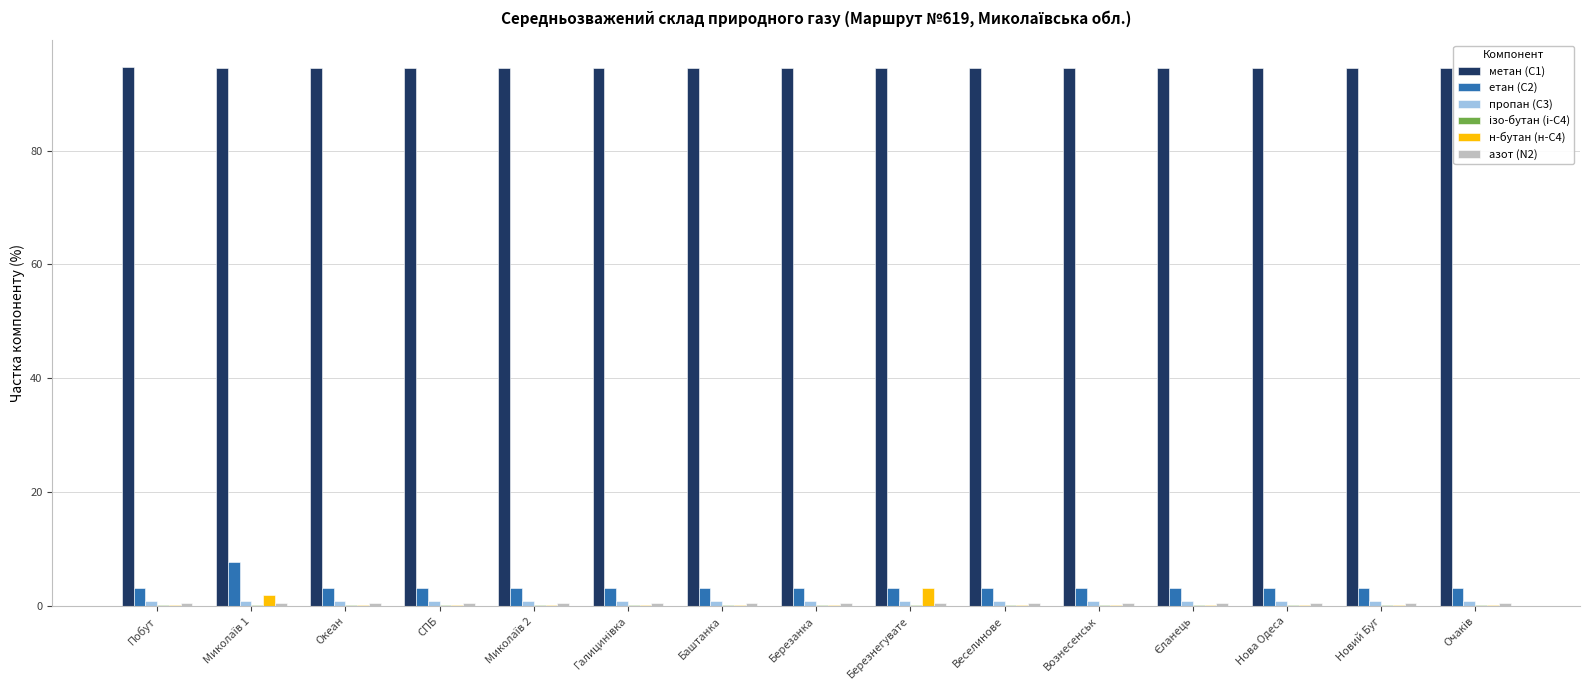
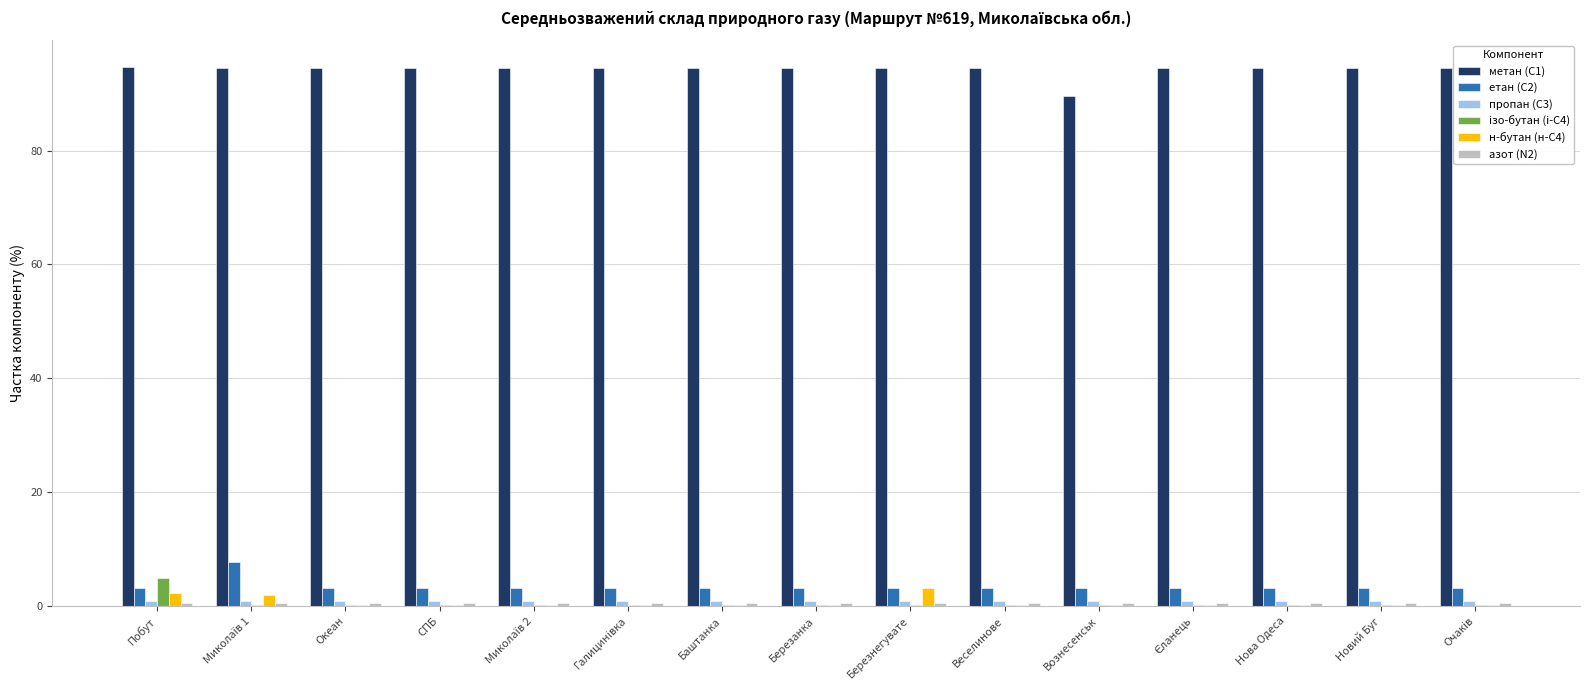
  {
    "метан (С1)": {
      "Побут": 95,
      "Миколаїв 1": 95,
      "Океан": 95,
      "СПБ": 95,
      "Миколаїв 2": 95,
      "Галицинівка": 95,
      "Баштанка": 95,
      "Березанка": 95,
      "Березнегувате": 95,
      "Веселинове": 95,
-     "Вознесенськ": 95,
+     "Вознесенськ": 90,
      "Єланець": 95,
      "Нова Одеса": 95,
      "Новий Буг": 95,
      "Очаків": 95
    },
    "етан (С2)": {
      "Побут": 3,
      "Миколаїв 1": 8,
      "Океан": 3,
      "СПБ": 3,
      "Миколаїв 2": 3,
      "Галицинівка": 3,
      "Баштанка": 3,
      "Березанка": 3,
      "Березнегувате": 3,
      "Веселинове": 3,
      "Вознесенськ": 3,
      "Єланець": 3,
      "Нова Одеса": 3,
      "Новий Буг": 3,
      "Очаків": 3
    },
    "ізо-бутан (і-С4)": {
-     "Побут": 0
+     "Побут": 5
    },
    "н-бутан (н-С4)": {
-     "Побут": 0,
+     "Побут": 2,
      "Миколаїв 1": 2,
      "Березнегувате": 3
    }
  }
